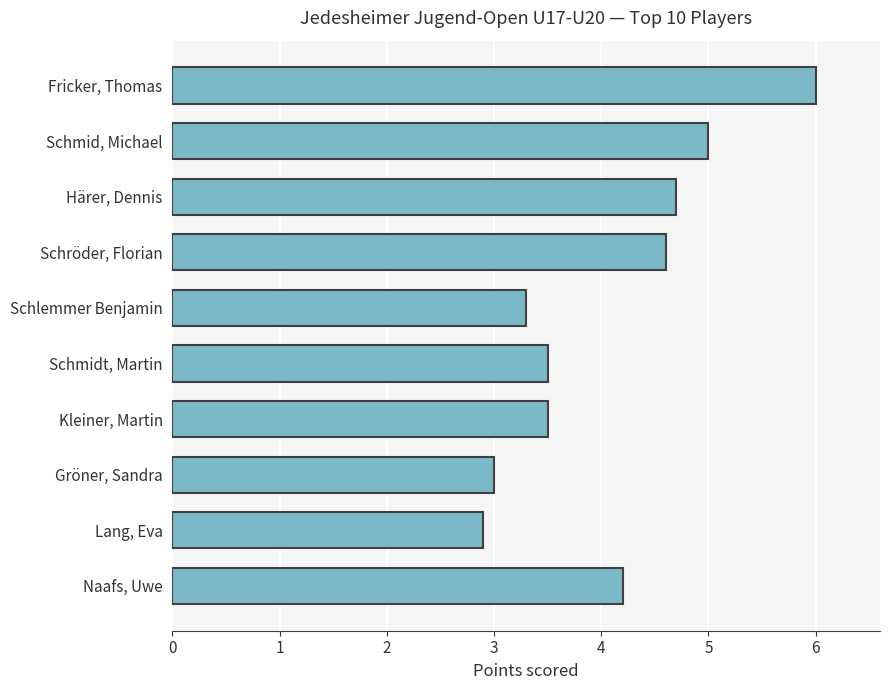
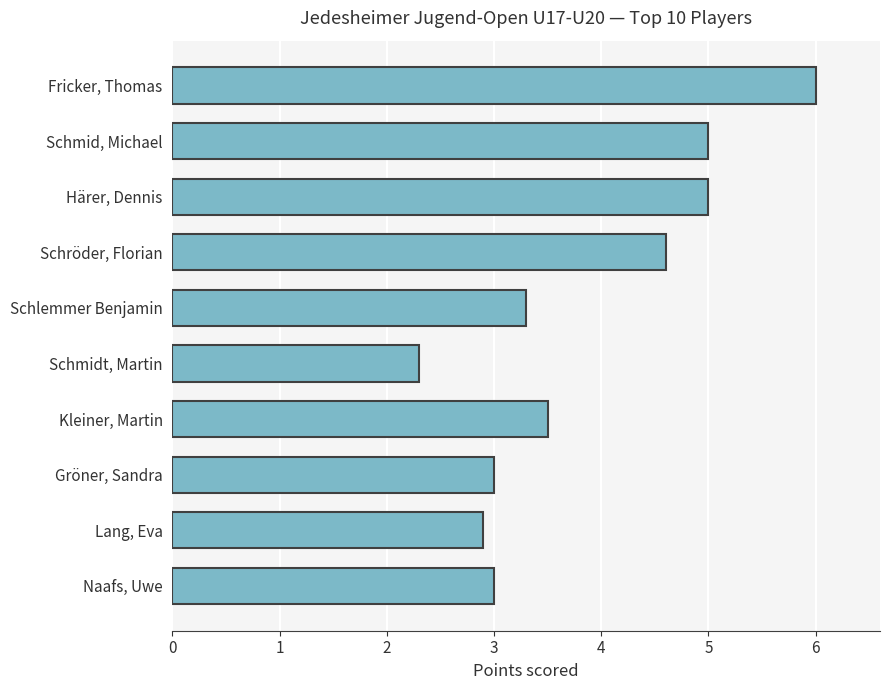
  {
    "Fricker, Thomas": 6.0,
    "Schmid, Michael": 5.0,
-   "Härer, Dennis": 4.7,
+   "Härer, Dennis": 5.0,
    "Schröder, Florian": 4.6,
    "Schlemmer Benjamin": 3.3,
-   "Schmidt, Martin": 3.5,
+   "Schmidt, Martin": 2.3,
    "Kleiner, Martin": 3.5,
    "Gröner, Sandra": 3.0,
    "Lang, Eva": 2.9,
-   "Naafs, Uwe": 4.2
+   "Naafs, Uwe": 3.0
  }
